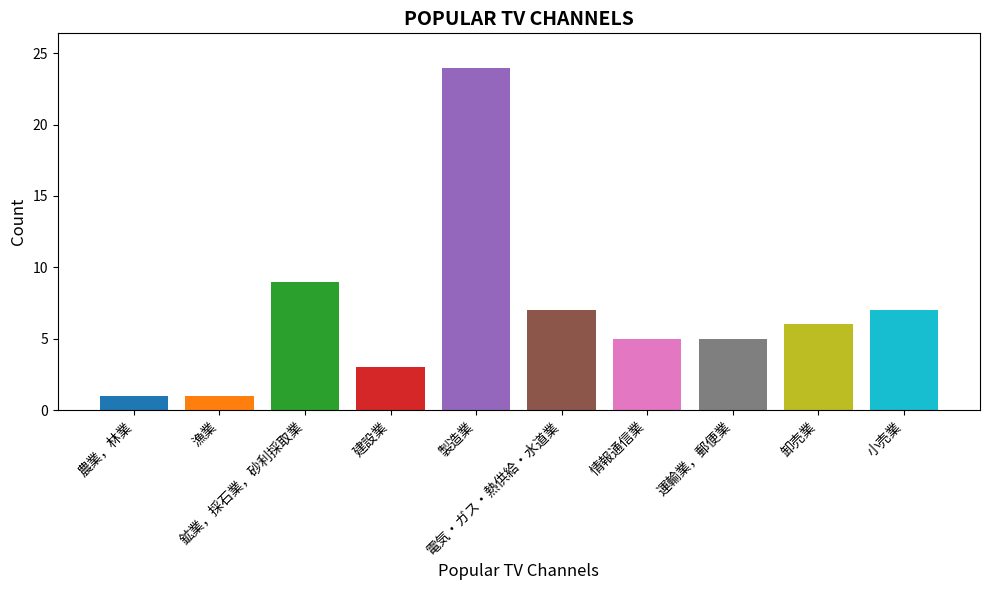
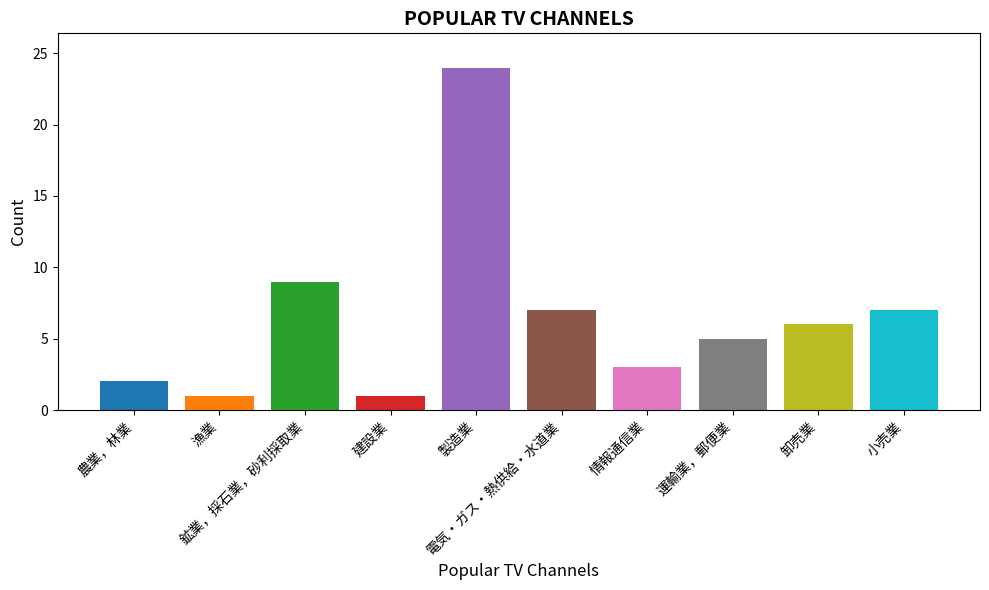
  {
-   "農業，林業": 1,
+   "農業，林業": 2,
    "漁業": 1,
    "鉱業，採石業，砂利採取業": 9,
-   "建設業": 3,
+   "建設業": 1,
    "製造業": 24,
    "電気・ガス・熱供給・水道業": 7,
-   "情報通信業": 5,
+   "情報通信業": 3,
    "運輸業，郵便業": 5,
    "卸売業": 6,
    "小売業": 7
  }
